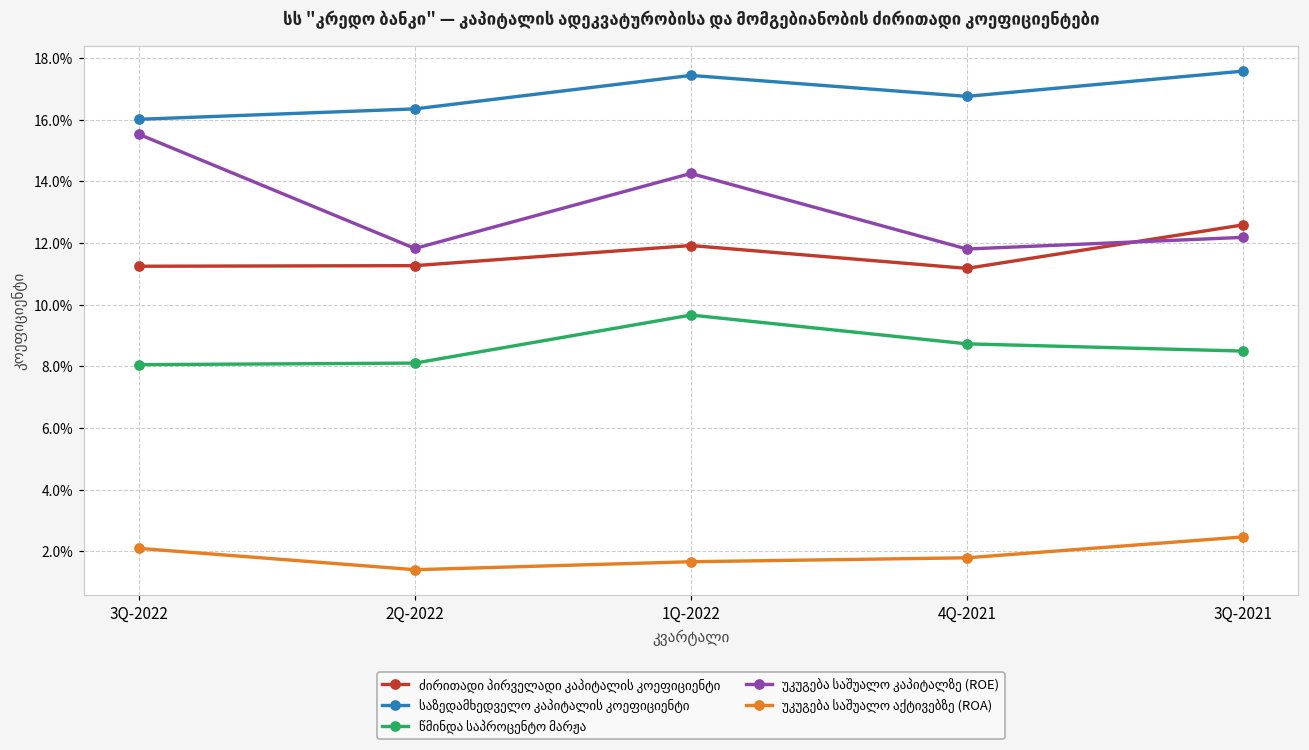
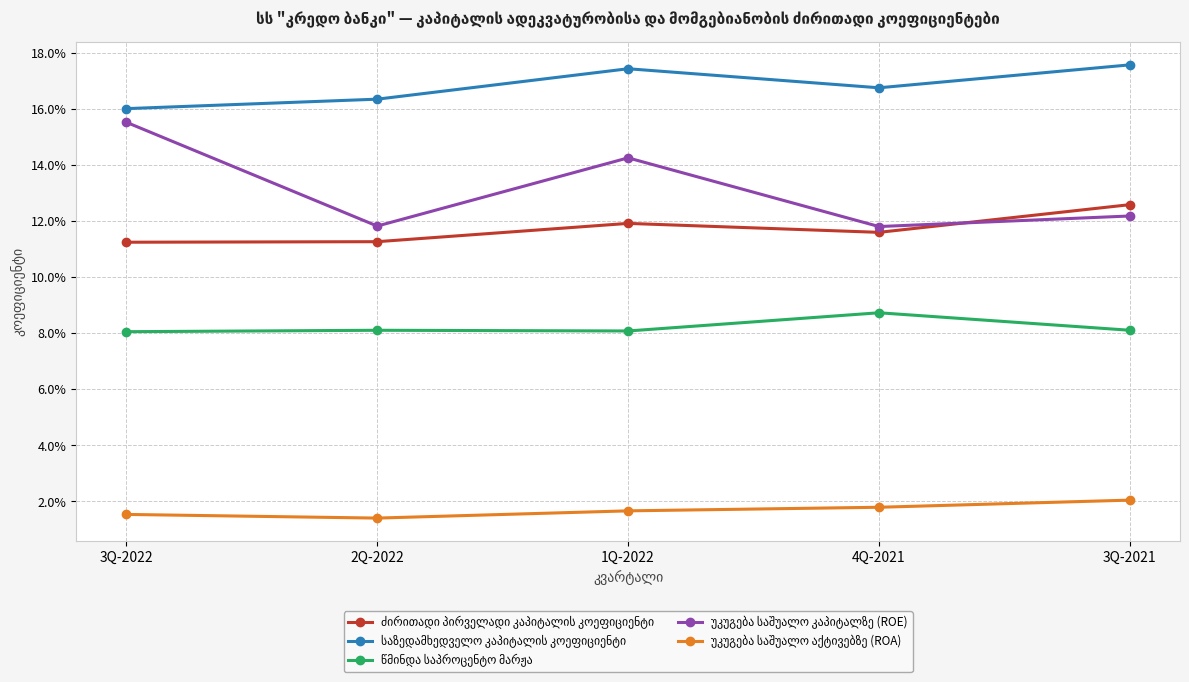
  {
    "ძირითადი პირველადი კაპიტალის კოეფიციენტი": {
      "3Q-2022": "11.2%",
      "2Q-2022": "11.3%",
      "1Q-2022": "11.9%",
-     "4Q-2021": "11.2%",
+     "4Q-2021": "11.6%",
      "3Q-2021": "12.6%"
    },
    "საზედამხედველო კაპიტალის კოეფიციენტი": {
      "3Q-2022": "16.0%",
      "2Q-2022": "16.4%",
      "1Q-2022": "17.4%",
      "4Q-2021": "16.8%",
      "3Q-2021": "17.6%"
    },
    "წმინდა საპროცენტო მარჟა": {
      "3Q-2022": "8.1%",
      "2Q-2022": "8.1%",
-     "1Q-2022": "9.7%",
+     "1Q-2022": "8.1%",
      "4Q-2021": "8.7%",
-     "3Q-2021": "8.5%"
+     "3Q-2021": "8.1%"
    },
    "უკუგება საშუალო კაპიტალზე (ROE)": {
      "3Q-2022": "15.5%",
      "2Q-2022": "11.8%",
      "1Q-2022": "14.3%",
      "4Q-2021": "11.8%",
      "3Q-2021": "12.2%"
    },
    "უკუგება საშუალო აქტივებზე (ROA)": {
-     "3Q-2022": "2.1%",
+     "3Q-2022": "1.5%",
      "2Q-2022": "1.4%",
      "1Q-2022": "1.7%",
      "4Q-2021": "1.8%",
-     "3Q-2021": "2.5%"
+     "3Q-2021": "2.0%"
    }
  }
